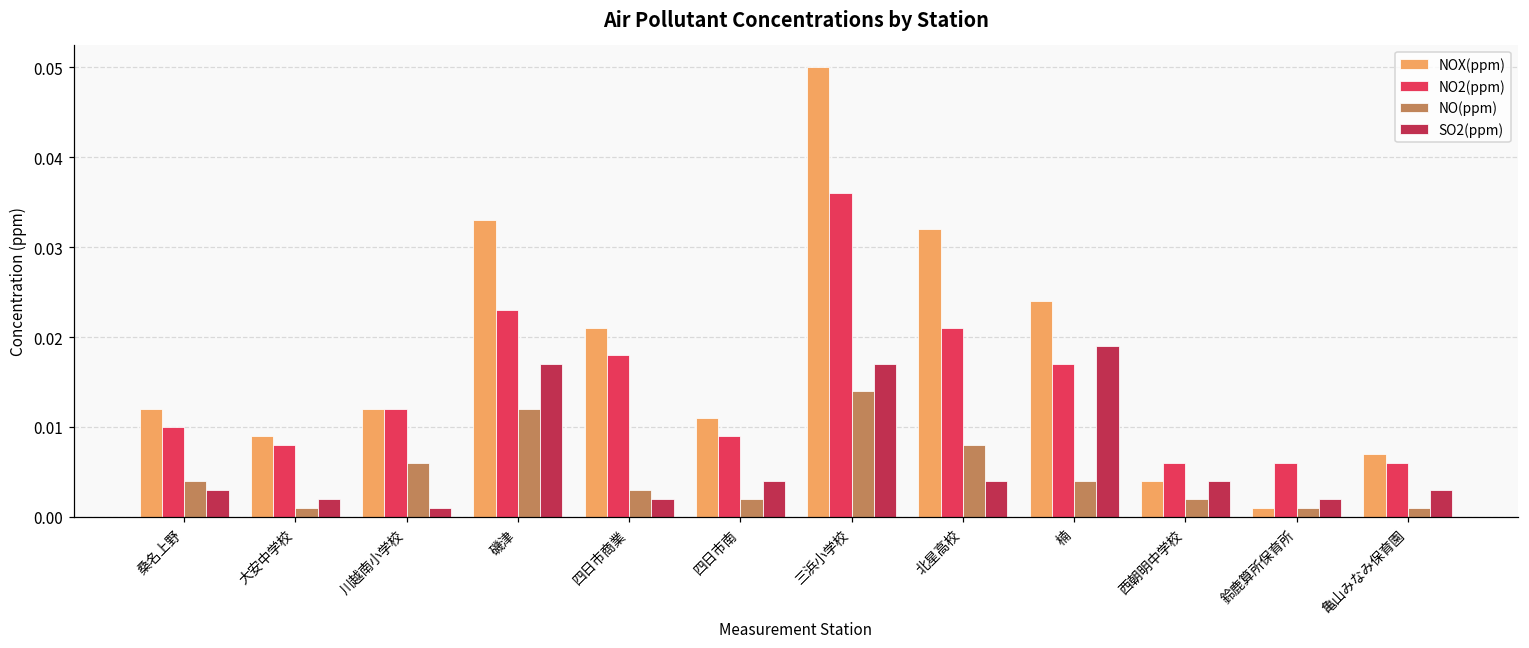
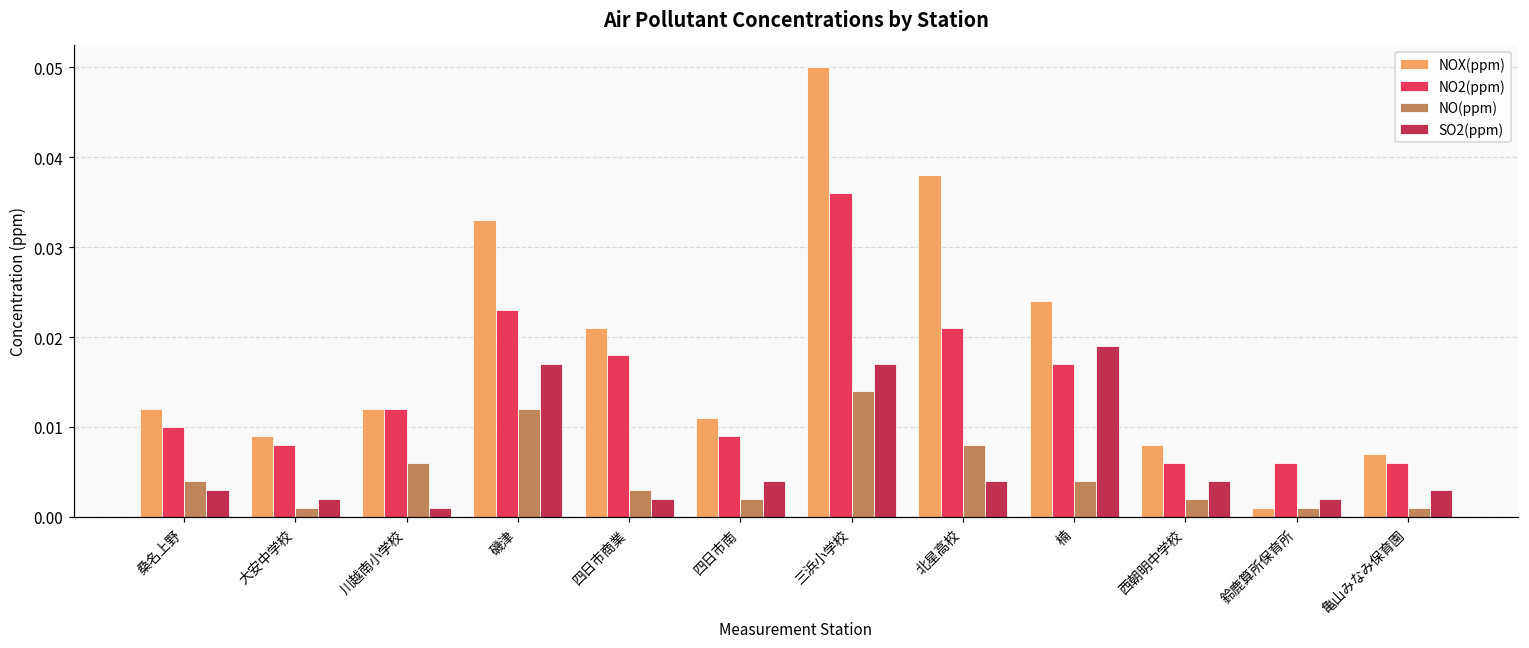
  {
    "NOX(ppm)": {
      "桑名上野": 0.012,
      "大安中学校": 0.009,
      "川越南小学校": 0.012,
      "磯津": 0.033,
      "四日市商業": 0.021,
      "四日市南": 0.011,
      "三浜小学校": 0.050,
-     "北星高校": 0.032,
+     "北星高校": 0.038,
      "楠": 0.024,
-     "西朝明中学校": 0.004,
+     "西朝明中学校": 0.008,
      "鈴鹿算所保育所": 0.001,
      "亀山みなみ保育園": 0.007
    },
    "NO(ppm)": {
      "桑名上野": 0.004,
      "大安中学校": 0.001,
      "川越南小学校": 0.006,
      "磯津": 0.012,
      "四日市商業": 0.003,
      "四日市南": 0.002,
      "三浜小学校": 0.014,
      "北星高校": 0.008,
      "楠": 0.004,
      "西朝明中学校": 0.002,
      "鈴鹿算所保育所": 0.001,
      "亀山みなみ保育園": 0.001
    }
  }
